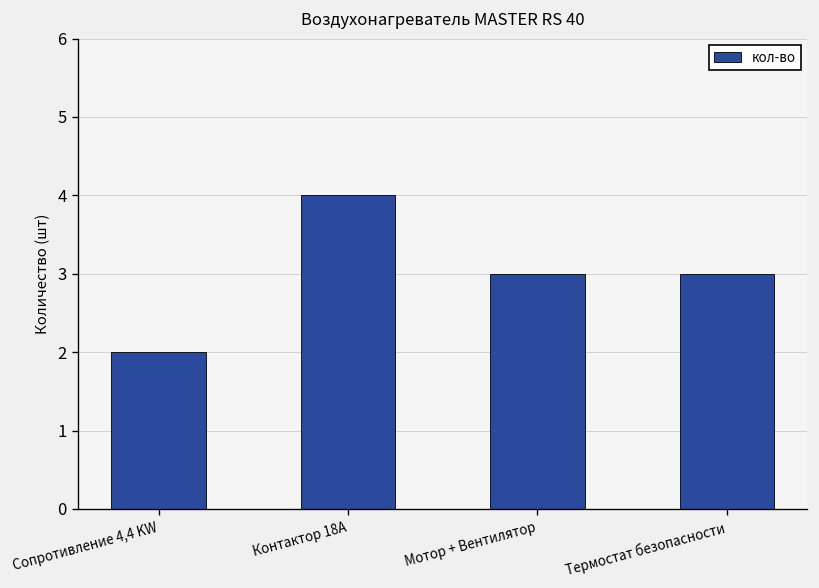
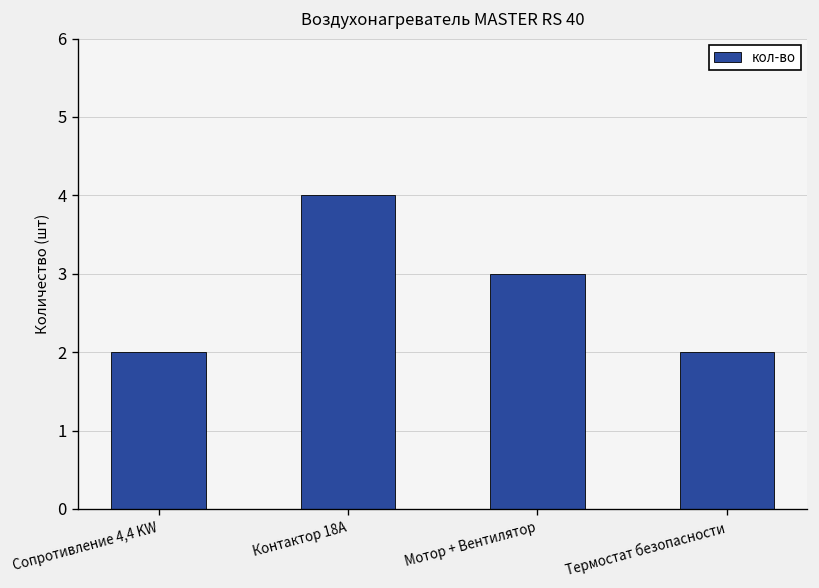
  {
    "Сопротивление 4,4 KW": 2,
    "Контактор 18А": 4,
    "Мотор + Вентилятор": 3,
-   "Термостат безопасности": 3
+   "Термостат безопасности": 2
  }
